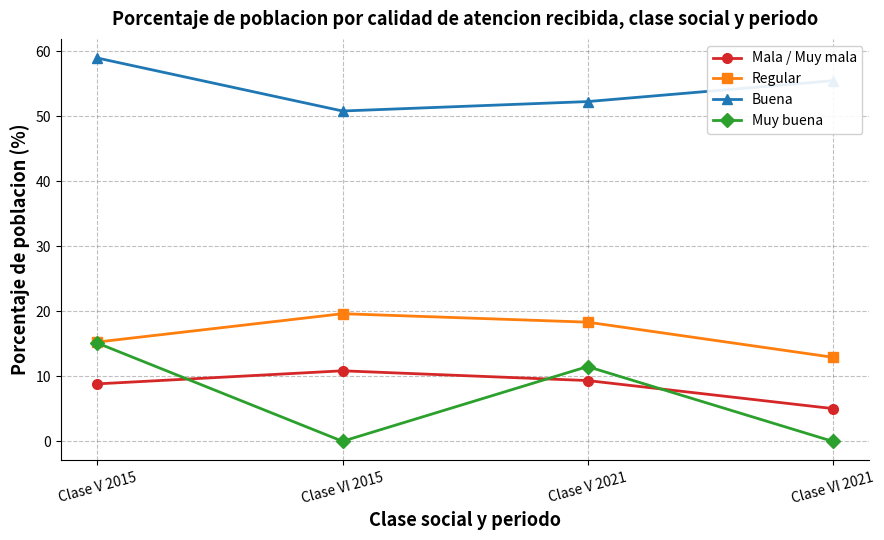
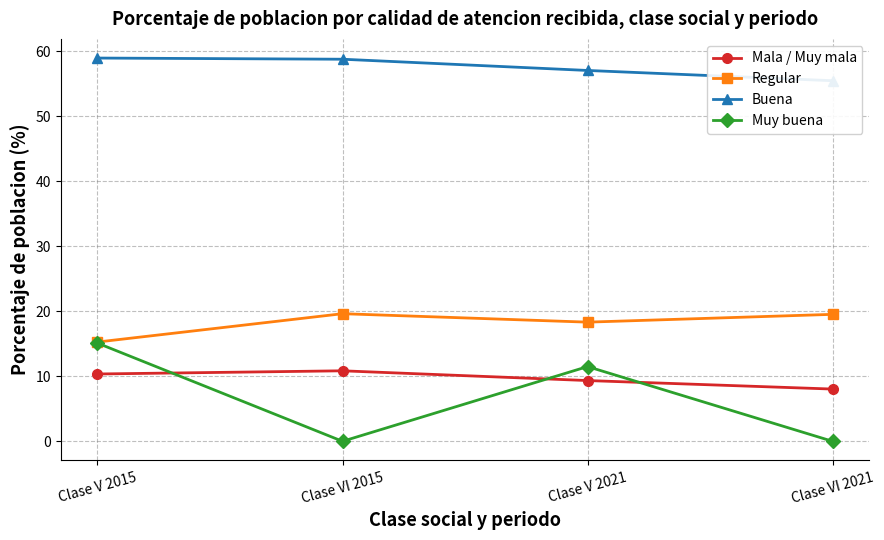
  {
    "Mala / Muy mala": {
-     "Clase V 2015": 9,
+     "Clase V 2015": 10,
      "Clase VI 2015": 11,
      "Clase V 2021": 9,
-     "Clase VI 2021": 5
+     "Clase VI 2021": 8
    },
    "Regular": {
      "Clase VI 2015": 20,
      "Clase V 2021": 18,
-     "Clase VI 2021": 13
+     "Clase VI 2021": 20
    },
    "Buena": {
      "Clase V 2015": 59,
-     "Clase VI 2015": 51,
-     "Clase V 2021": 52
+     "Clase VI 2015": 59,
+     "Clase V 2021": 57
    },
    "Muy buena": {
      "Clase VI 2015": 0,
      "Clase V 2021": 12,
      "Clase VI 2021": 0
    }
  }
